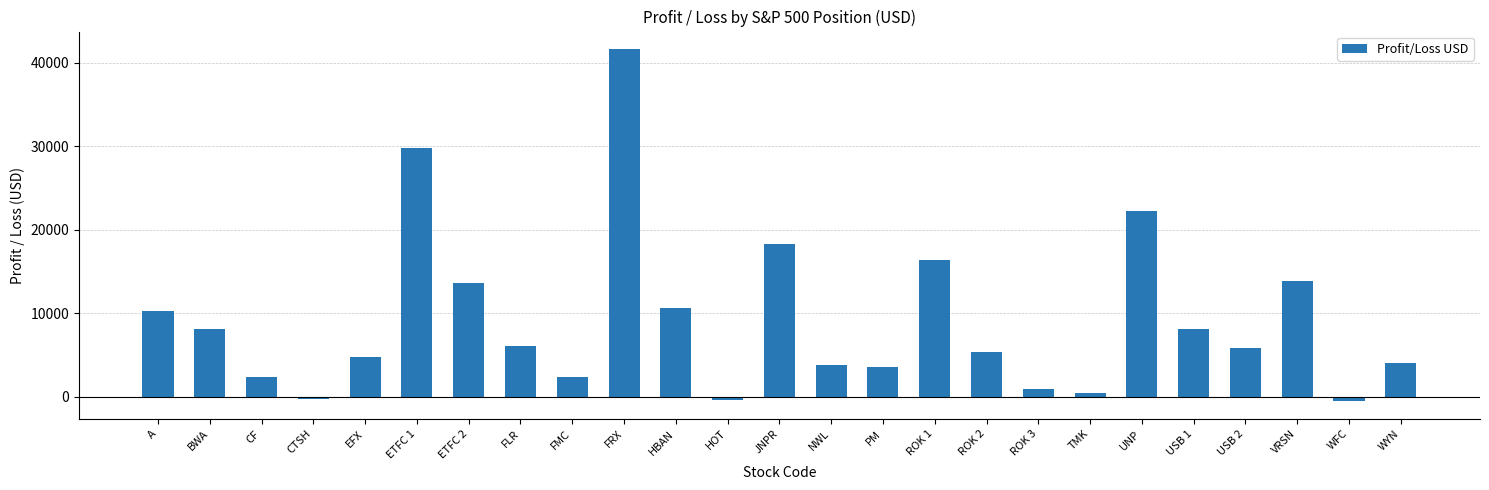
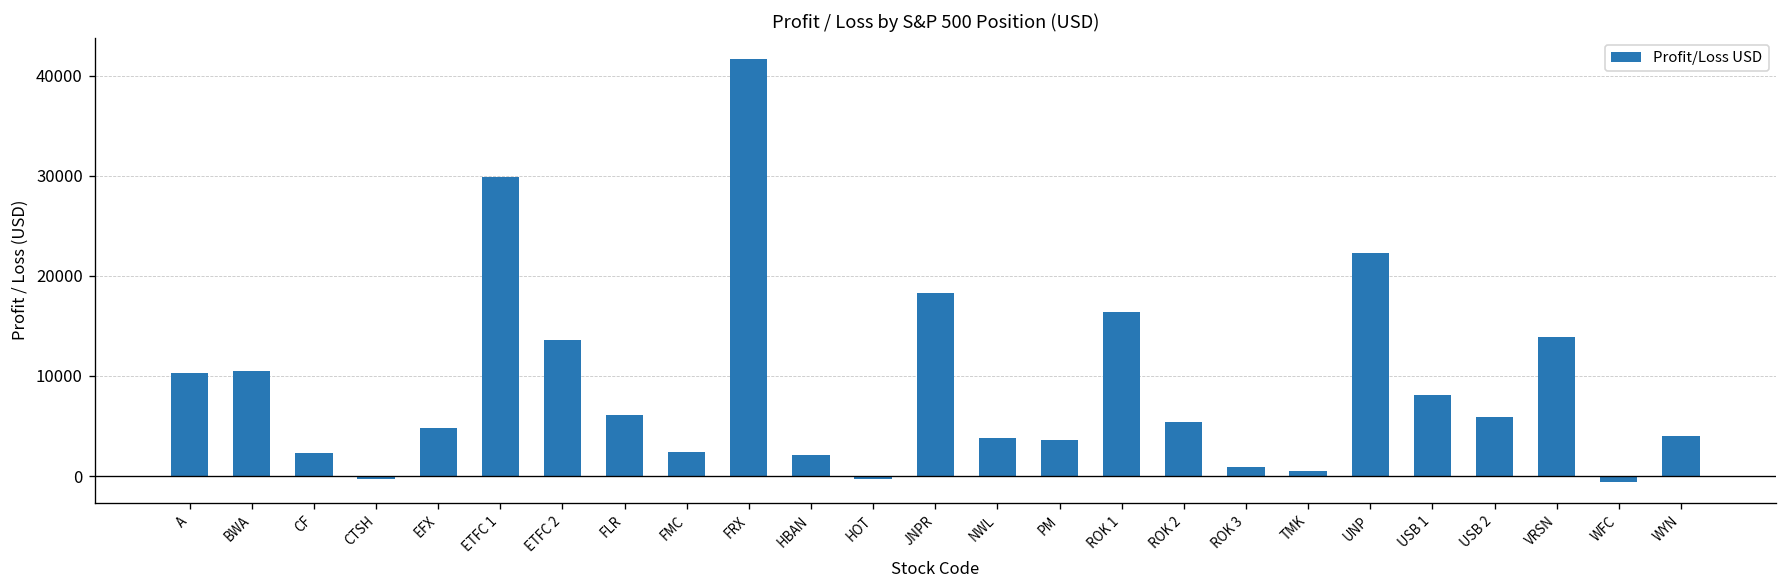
  {
    "A": 10000,
-   "BWA": 8000,
+   "BWA": 11000,
    "CF": 2000,
    "EFX": 5000,
    "ETFC 1": 30000,
    "ETFC 2": 14000,
    "FLR": 6000,
    "FMC": 2000,
    "FRX": 42000,
-   "HBAN": 11000,
+   "HBAN": 2000,
    "HOT": 0,
    "JNPR": 18000,
    "NWL": 4000,
    "PM": 4000,
    "ROK 1": 16000,
    "ROK 2": 5000,
    "ROK 3": 1000,
    "TMK": 0,
    "UNP": 22000,
    "USB 1": 8000,
    "USB 2": 6000,
    "VRSN": 14000,
    "WFC": -1000,
    "WYN": 4000
  }
